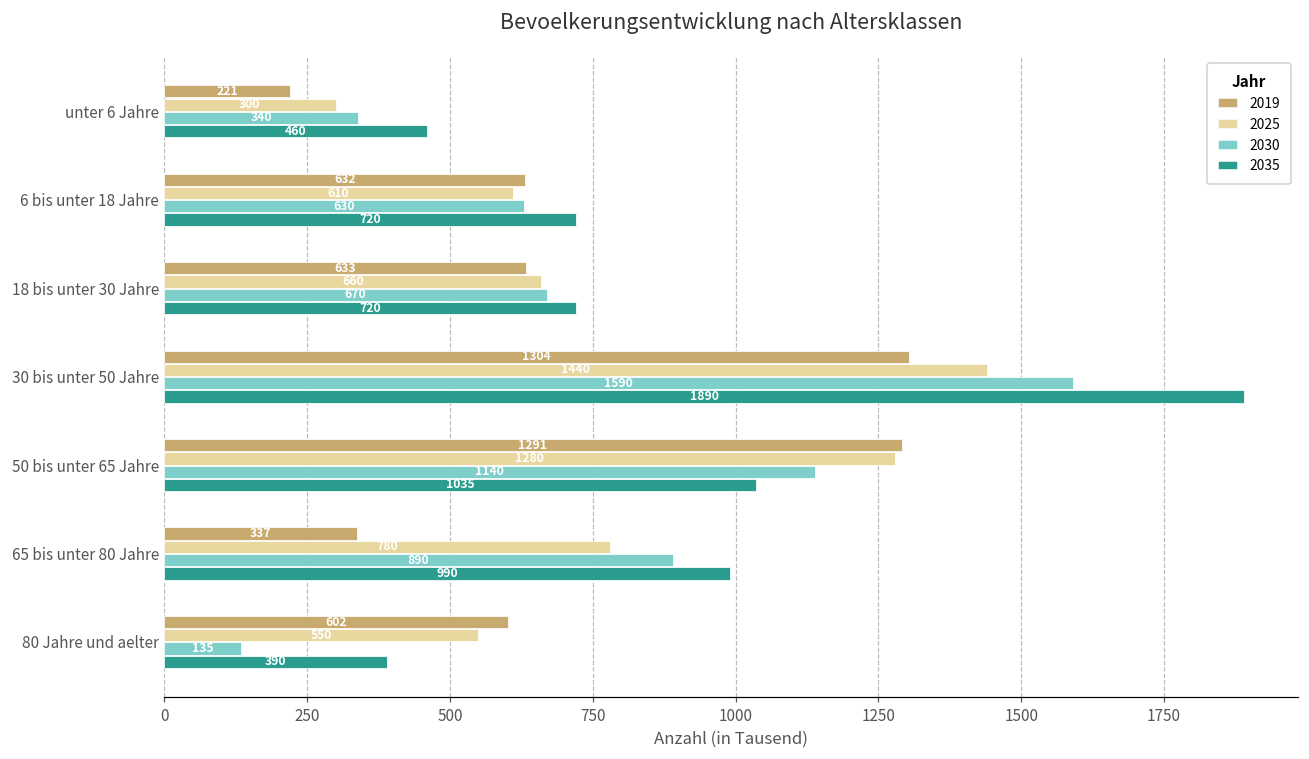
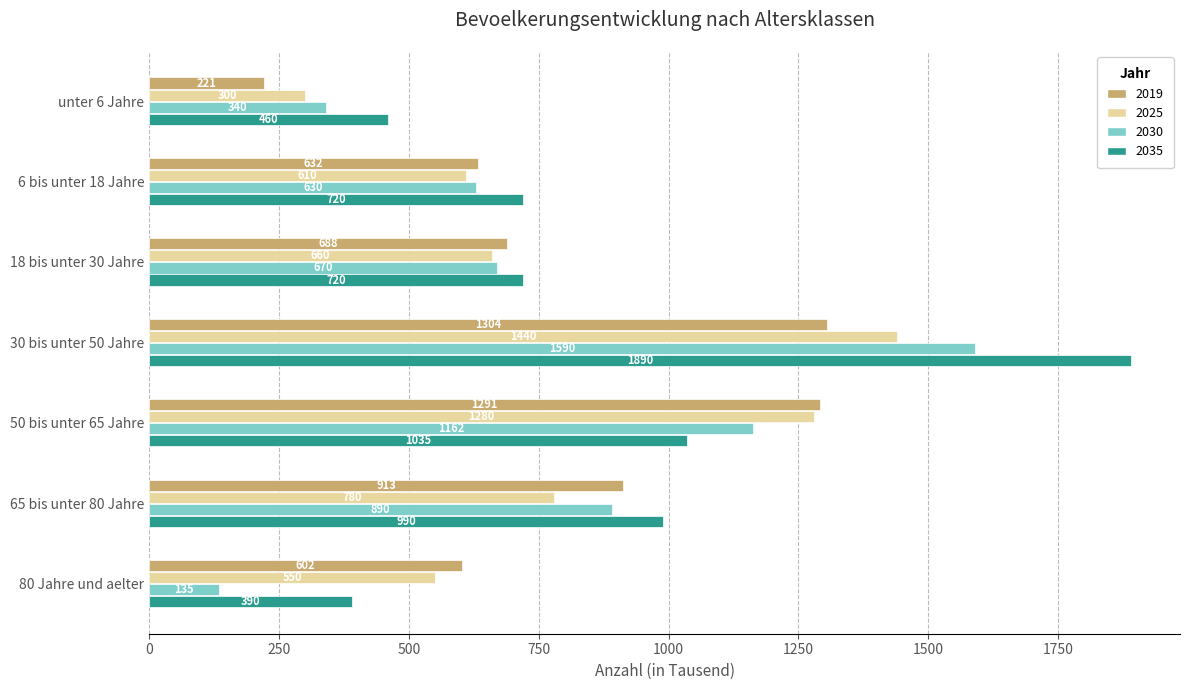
  {
    "2019": {
      "unter 6 Jahre": 221,
      "6 bis unter 18 Jahre": 632,
-     "18 bis unter 30 Jahre": 633,
+     "18 bis unter 30 Jahre": 688,
      "30 bis unter 50 Jahre": 1304,
      "50 bis unter 65 Jahre": 1291,
-     "65 bis unter 80 Jahre": 337,
+     "65 bis unter 80 Jahre": 913,
      "80 Jahre und aelter": 602
    },
    "2025": {
      "unter 6 Jahre": 300,
      "6 bis unter 18 Jahre": 610,
      "30 bis unter 50 Jahre": 1440,
      "50 bis unter 65 Jahre": 1280,
      "65 bis unter 80 Jahre": 780,
      "80 Jahre und aelter": 550
    },
    "2030": {
      "unter 6 Jahre": 340,
      "6 bis unter 18 Jahre": 630,
      "18 bis unter 30 Jahre": 670,
      "30 bis unter 50 Jahre": 1590,
-     "50 bis unter 65 Jahre": 1140,
+     "50 bis unter 65 Jahre": 1162,
      "65 bis unter 80 Jahre": 890,
      "80 Jahre und aelter": 135
    },
    "2035": {
      "unter 6 Jahre": 460,
      "6 bis unter 18 Jahre": 720,
      "18 bis unter 30 Jahre": 720,
      "30 bis unter 50 Jahre": 1890,
      "50 bis unter 65 Jahre": 1035,
      "65 bis unter 80 Jahre": 990,
      "80 Jahre und aelter": 390
    }
  }
